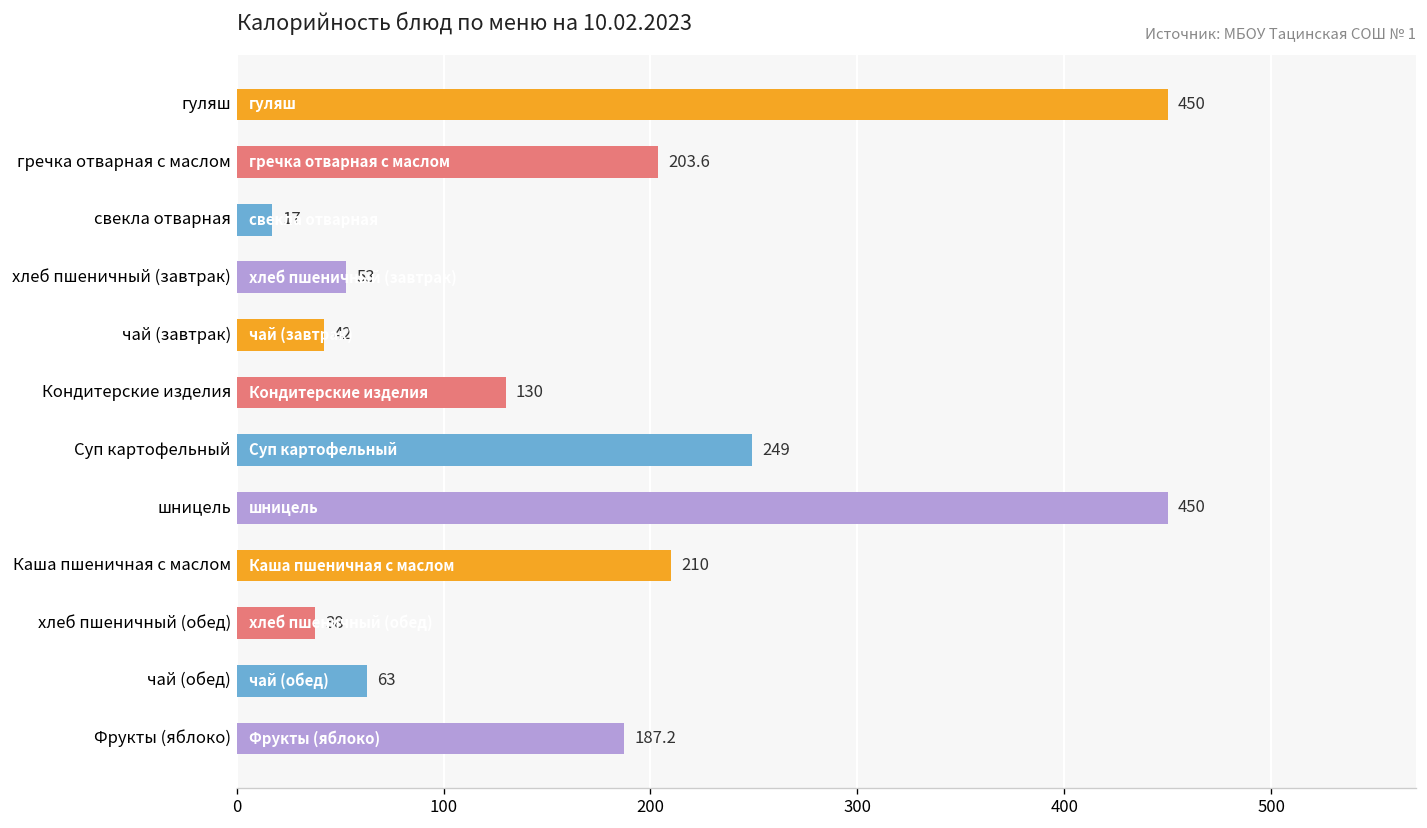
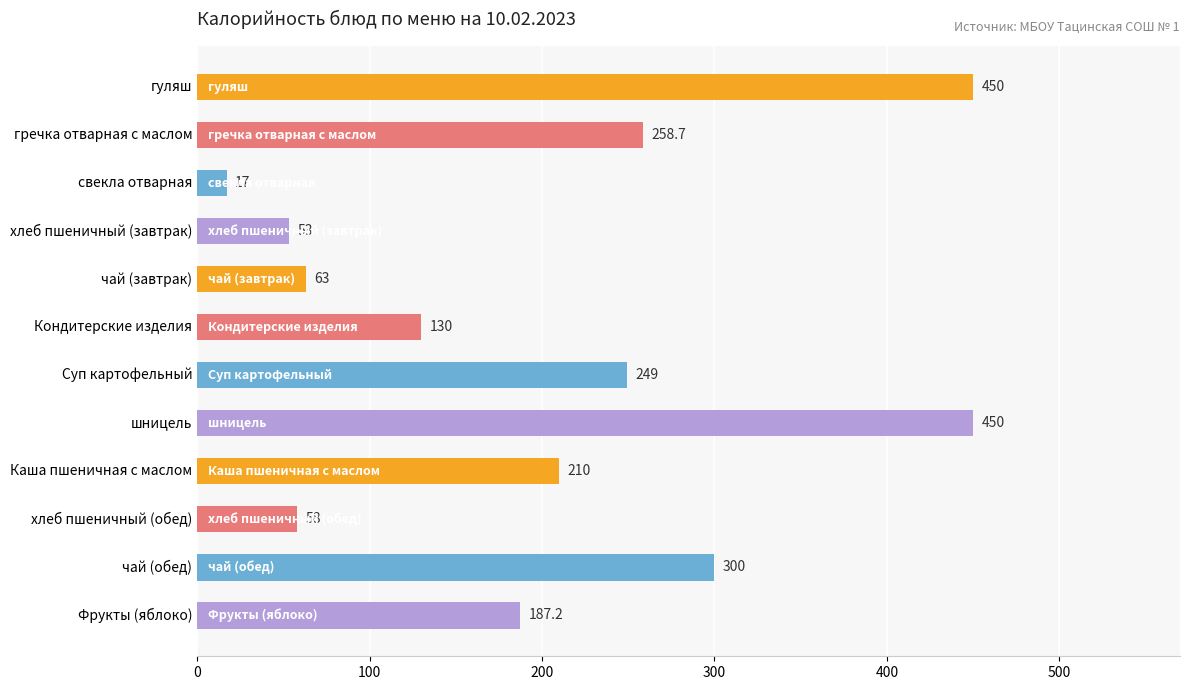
  {
    "гуляш": 450,
-   "гречка отварная с маслом": 203.6,
+   "гречка отварная с маслом": 258.7,
    "свекла отварная": 17,
    "хлеб пшеничный (завтрак)": 53,
-   "чай (завтрак)": 42,
+   "чай (завтрак)": 63,
    "Кондитерские изделия": 130,
    "Суп картофельный": 249,
    "шницель": 450,
    "Каша пшеничная с маслом": 210,
-   "хлеб пшеничный (обед)": 38,
-   "чай (обед)": 63,
+   "хлеб пшеничный (обед)": 58,
+   "чай (обед)": 300,
    "Фрукты (яблоко)": 187.2
  }
